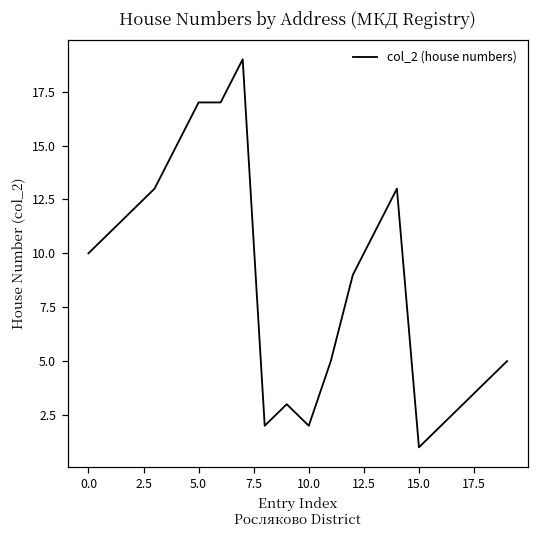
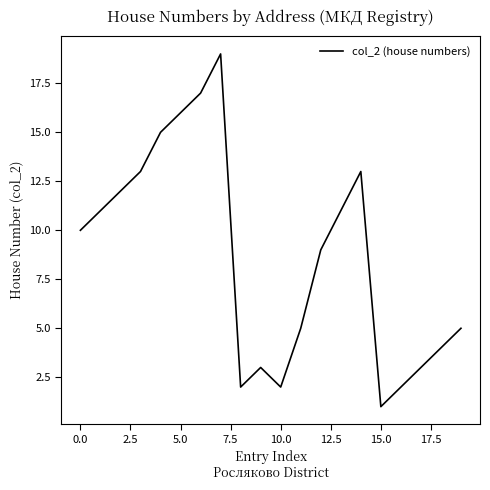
  {
    "0.0": 10,
-   "5.0": 17,
+   "5.0": 16,
    "10.0": 2,
    "15.0": 1
  }
